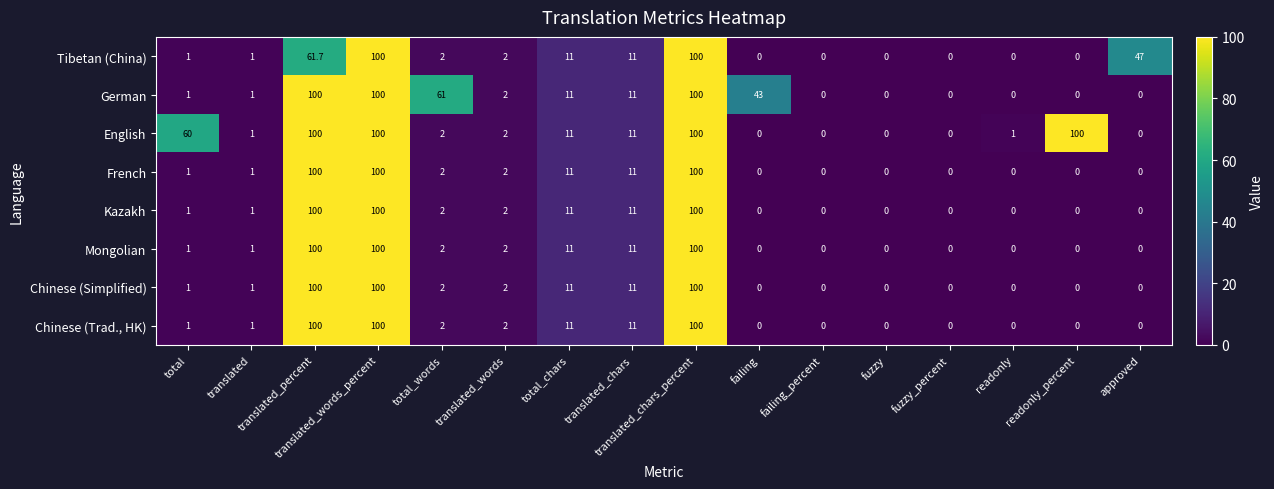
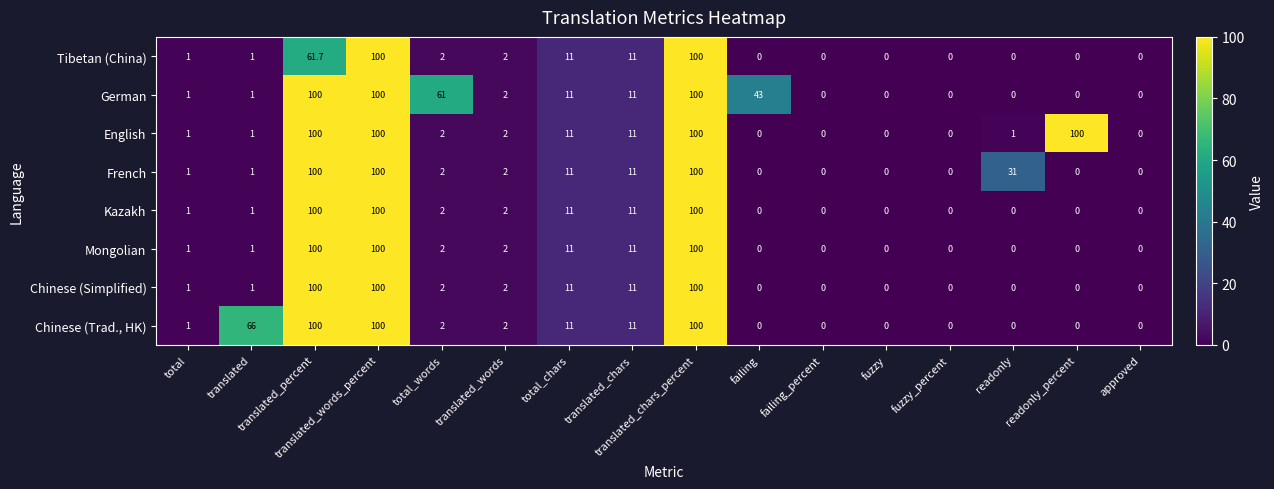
  {
    "Tibetan (China)": {
      "total": 1,
      "translated": 1,
      "translated_percent": 61.7,
      "translated_words_percent": 100,
      "total_words": 2,
      "translated_words": 2,
      "total_chars": 11,
      "translated_chars": 11,
      "translated_chars_percent": 100,
      "failing": 0,
      "failing_percent": 0,
      "fuzzy": 0,
      "fuzzy_percent": 0,
      "readonly": 0,
      "readonly_percent": 0,
-     "approved": 47
+     "approved": 0
    },
    "German": {
      "total": 1,
      "translated": 1,
      "translated_percent": 100,
      "translated_words_percent": 100,
      "total_words": 61,
      "translated_words": 2,
      "total_chars": 11,
      "translated_chars": 11,
      "translated_chars_percent": 100,
      "failing": 43,
      "failing_percent": 0,
      "fuzzy": 0,
      "fuzzy_percent": 0,
      "readonly": 0,
      "readonly_percent": 0,
      "approved": 0
    },
    "English": {
-     "total": 60,
+     "total": 1,
      "translated": 1,
      "translated_percent": 100,
      "translated_words_percent": 100,
      "total_words": 2,
      "translated_words": 2,
      "total_chars": 11,
      "translated_chars": 11,
      "translated_chars_percent": 100,
      "failing": 0,
      "failing_percent": 0,
      "fuzzy": 0,
      "fuzzy_percent": 0,
      "readonly": 1,
      "readonly_percent": 100,
      "approved": 0
    },
    "French": {
      "total": 1,
      "translated": 1,
      "translated_percent": 100,
      "translated_words_percent": 100,
      "total_words": 2,
      "translated_words": 2,
      "total_chars": 11,
      "translated_chars": 11,
      "translated_chars_percent": 100,
      "failing": 0,
      "failing_percent": 0,
      "fuzzy": 0,
      "fuzzy_percent": 0,
-     "readonly": 0,
+     "readonly": 31,
      "readonly_percent": 0,
      "approved": 0
    },
    "Kazakh": {
      "total": 1,
      "translated": 1,
      "translated_percent": 100,
      "translated_words_percent": 100,
      "total_words": 2,
      "translated_words": 2,
      "total_chars": 11,
      "translated_chars": 11,
      "translated_chars_percent": 100,
      "failing": 0,
      "failing_percent": 0,
      "fuzzy": 0,
      "fuzzy_percent": 0,
      "readonly": 0,
      "readonly_percent": 0,
      "approved": 0
    },
    "Mongolian": {
      "total": 1,
      "translated": 1,
      "translated_percent": 100,
      "translated_words_percent": 100,
      "total_words": 2,
      "translated_words": 2,
      "total_chars": 11,
      "translated_chars": 11,
      "translated_chars_percent": 100,
      "failing": 0,
      "failing_percent": 0,
      "fuzzy": 0,
      "fuzzy_percent": 0,
      "readonly": 0,
      "readonly_percent": 0,
      "approved": 0
    },
    "Chinese (Simplified)": {
      "total": 1,
      "translated": 1,
      "translated_percent": 100,
      "translated_words_percent": 100,
      "total_words": 2,
      "translated_words": 2,
      "total_chars": 11,
      "translated_chars": 11,
      "translated_chars_percent": 100,
      "failing": 0,
      "failing_percent": 0,
      "fuzzy": 0,
      "fuzzy_percent": 0,
      "readonly": 0,
      "readonly_percent": 0,
      "approved": 0
    },
    "Chinese (Trad., HK)": {
      "total": 1,
-     "translated": 1,
+     "translated": 66,
      "translated_percent": 100,
      "translated_words_percent": 100,
      "total_words": 2,
      "translated_words": 2,
      "total_chars": 11,
      "translated_chars": 11,
      "translated_chars_percent": 100,
      "failing": 0,
      "failing_percent": 0,
      "fuzzy": 0,
      "fuzzy_percent": 0,
      "readonly": 0,
      "readonly_percent": 0,
      "approved": 0
    }
  }
